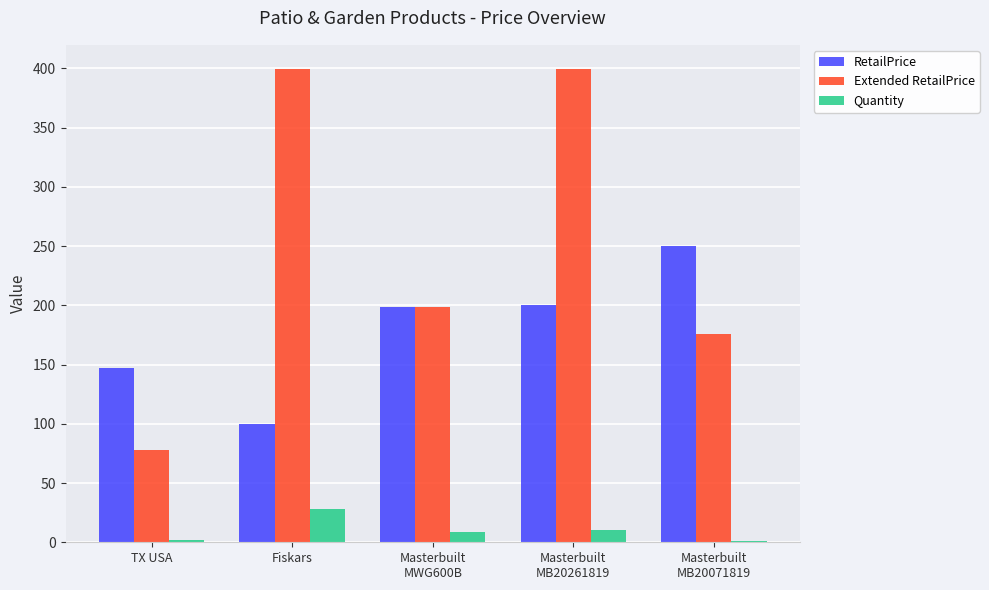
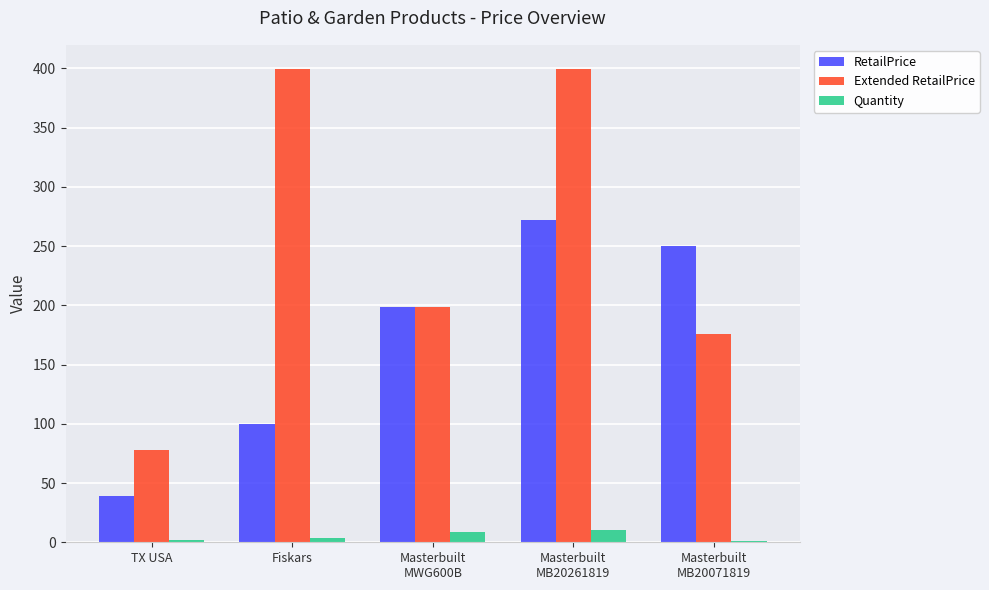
  {
    "RetailPrice": {
-     "TX USA": 147,
+     "TX USA": 39,
      "Fiskars": 100,
      "Masterbuilt MWG600B": 199,
-     "Masterbuilt MB20261819": 200,
+     "Masterbuilt MB20261819": 272,
      "Masterbuilt MB20071819": 250
    },
    "Extended RetailPrice": {
      "TX USA": 78,
      "Fiskars": 400,
      "Masterbuilt MWG600B": 199,
      "Masterbuilt MB20261819": 400,
      "Masterbuilt MB20071819": 176
    },
    "Quantity": {
-     "Fiskars": 28,
+     "Fiskars": 4,
      "Masterbuilt MWG600B": 9,
      "Masterbuilt MB20261819": 10
    }
  }
